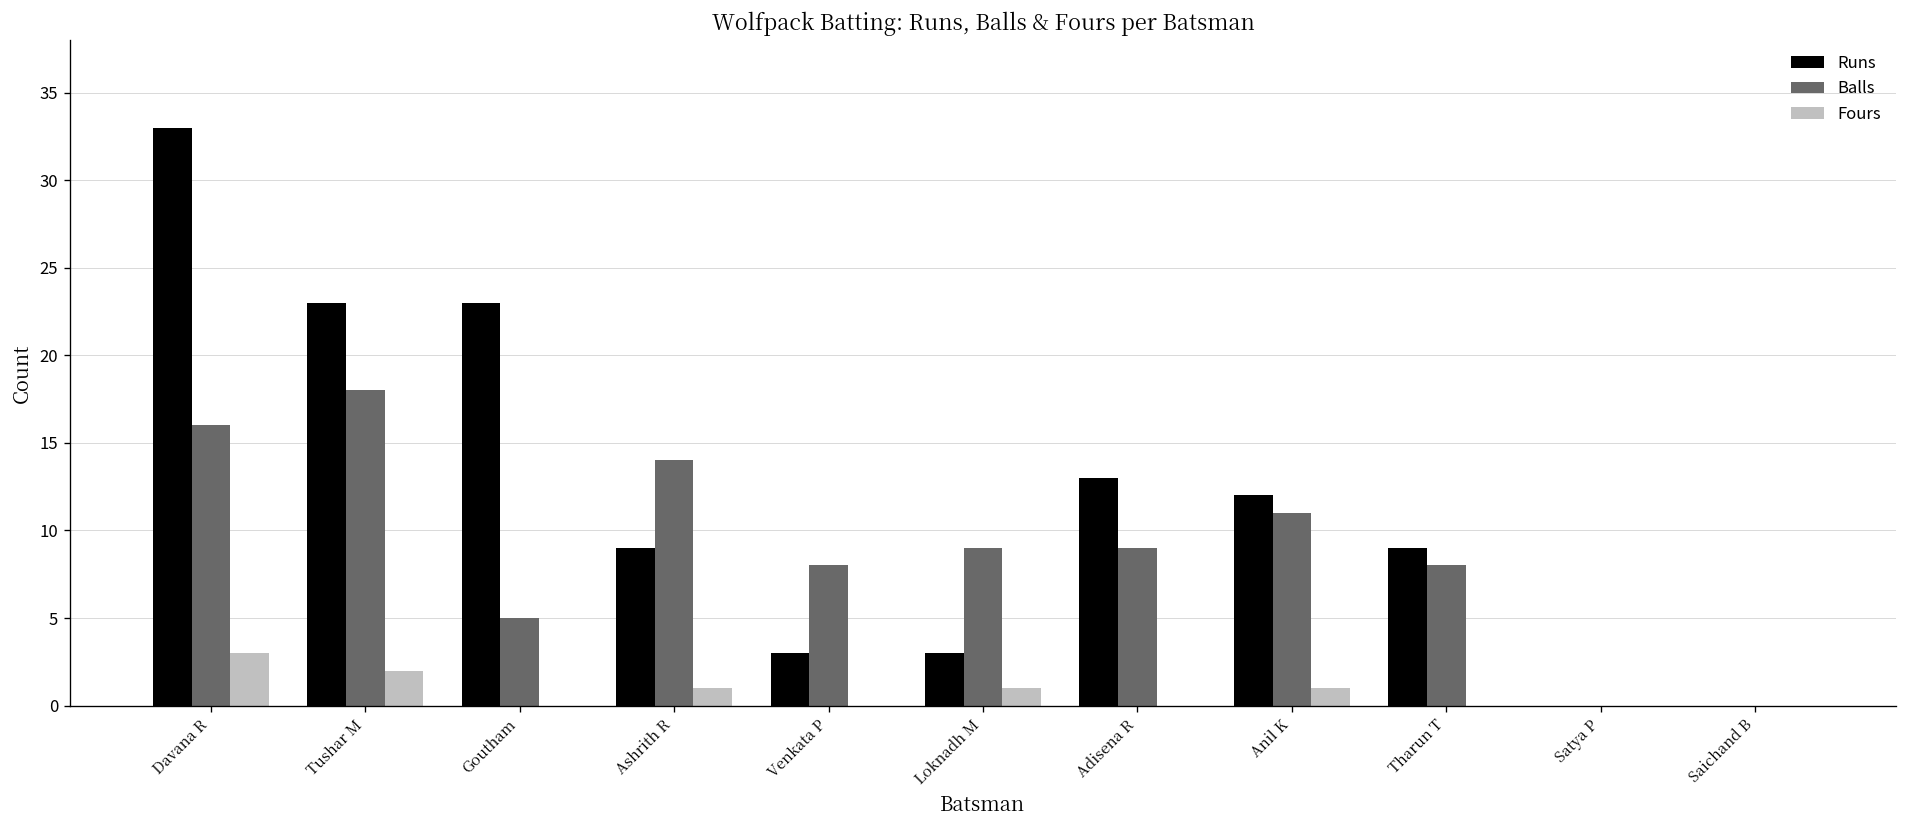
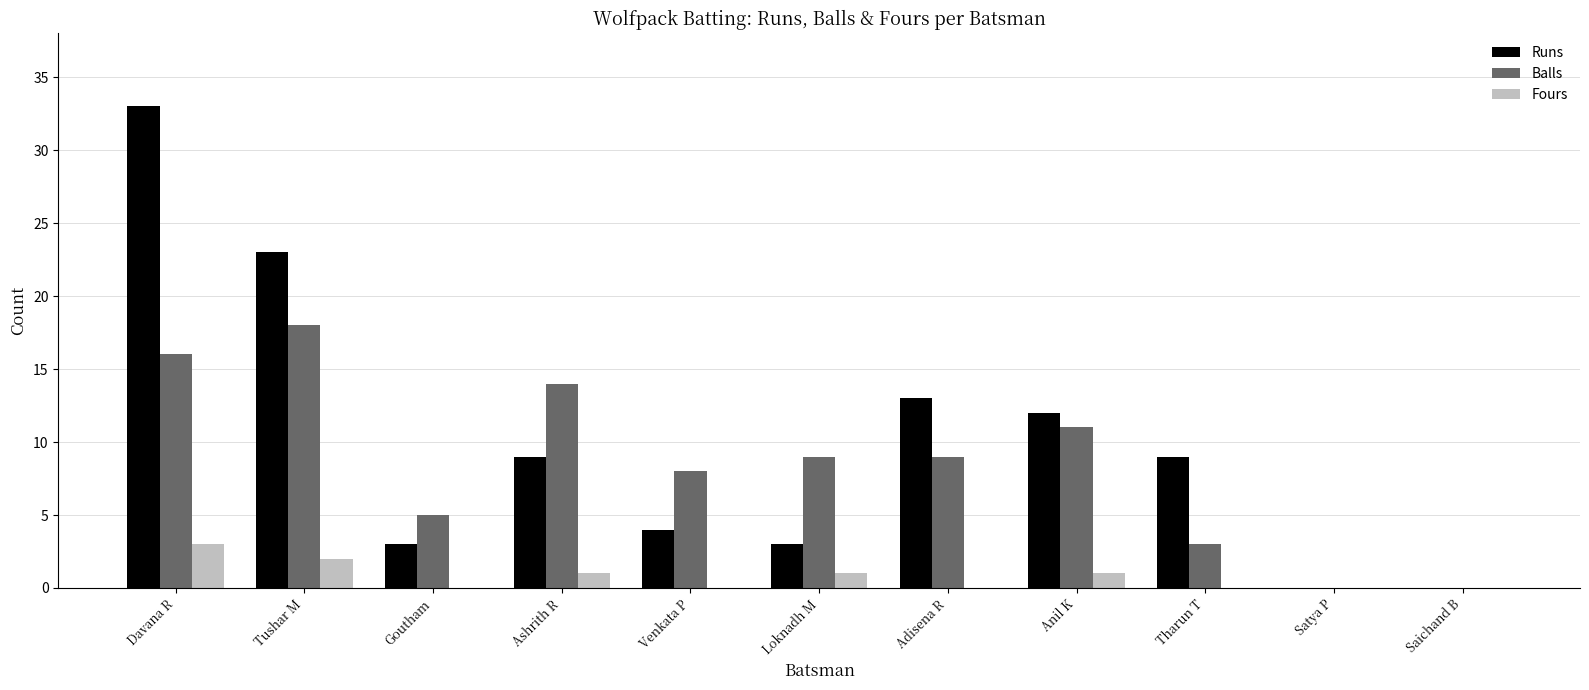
  {
    "Runs": {
      "Davana R": 33,
      "Tushar M": 23,
-     "Goutham": 23,
+     "Goutham": 3,
      "Ashrith R": 9,
-     "Venkata P": 3,
+     "Venkata P": 4,
      "Loknadh M": 3,
      "Adisena R": 13,
      "Anil K": 12,
      "Tharun T": 9,
      "Satya P": 0,
      "Saichand B": 0
    },
    "Balls": {
      "Davana R": 16,
      "Tushar M": 18,
      "Goutham": 5,
      "Ashrith R": 14,
      "Venkata P": 8,
      "Loknadh M": 9,
      "Adisena R": 9,
      "Anil K": 11,
-     "Tharun T": 8,
+     "Tharun T": 3,
      "Satya P": 0,
      "Saichand B": 0
    },
    "Fours": {
      "Davana R": 3,
      "Tushar M": 2,
      "Goutham": 0,
      "Ashrith R": 1,
      "Venkata P": 0,
      "Loknadh M": 1,
      "Adisena R": 0,
      "Anil K": 1,
      "Tharun T": 0,
      "Satya P": 0,
      "Saichand B": 0
    }
  }
